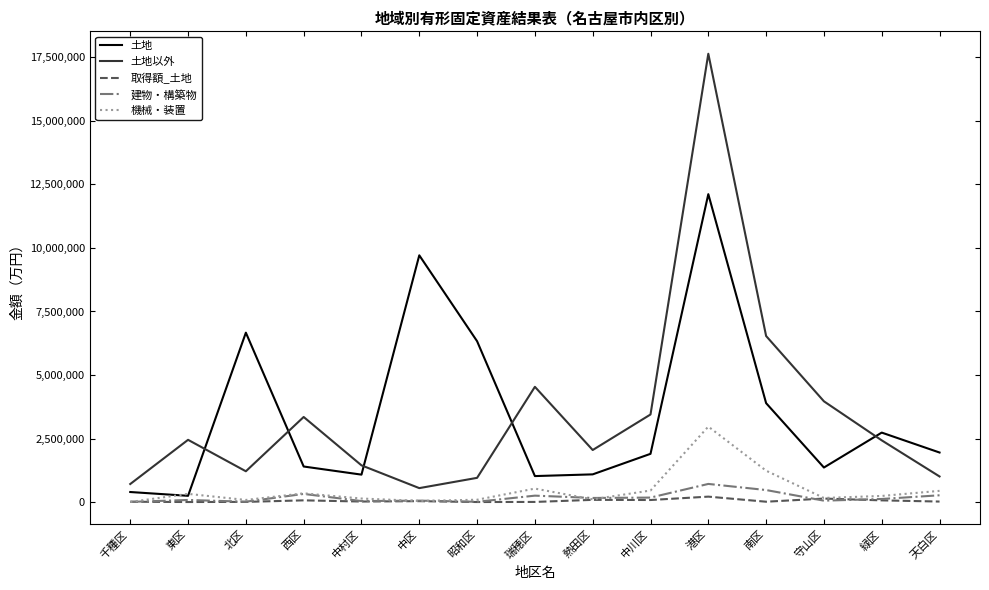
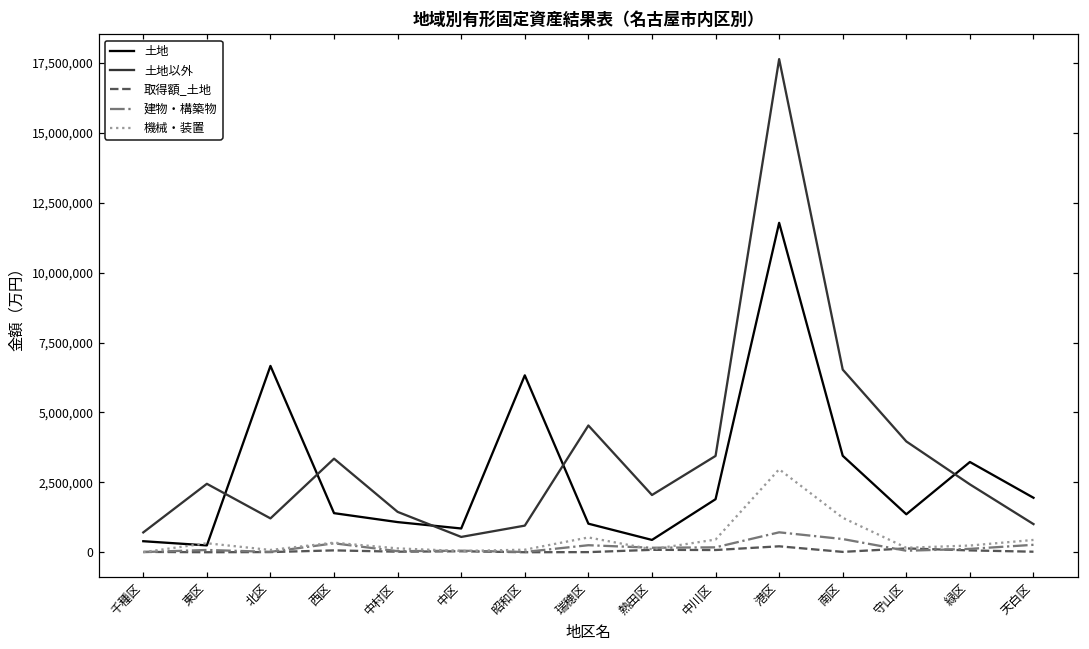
  {
    "土地": {
      "千種区": "400,000",
      "北区": "6,700,000",
      "西区": "1,400,000",
      "中村区": "1,100,000",
-     "中区": "9,700,000",
+     "中区": "800,000",
      "昭和区": "6,300,000",
      "瑞穂区": "1,000,000",
-     "熱田区": "1,100,000",
+     "熱田区": "400,000",
      "中川区": "1,900,000",
-     "港区": "12,100,000",
-     "南区": "3,900,000",
+     "港区": "11,800,000",
+     "南区": "3,500,000",
      "守山区": "1,400,000",
-     "緑区": "2,700,000",
+     "緑区": "3,200,000",
      "天白区": "1,900,000"
    }
  }
